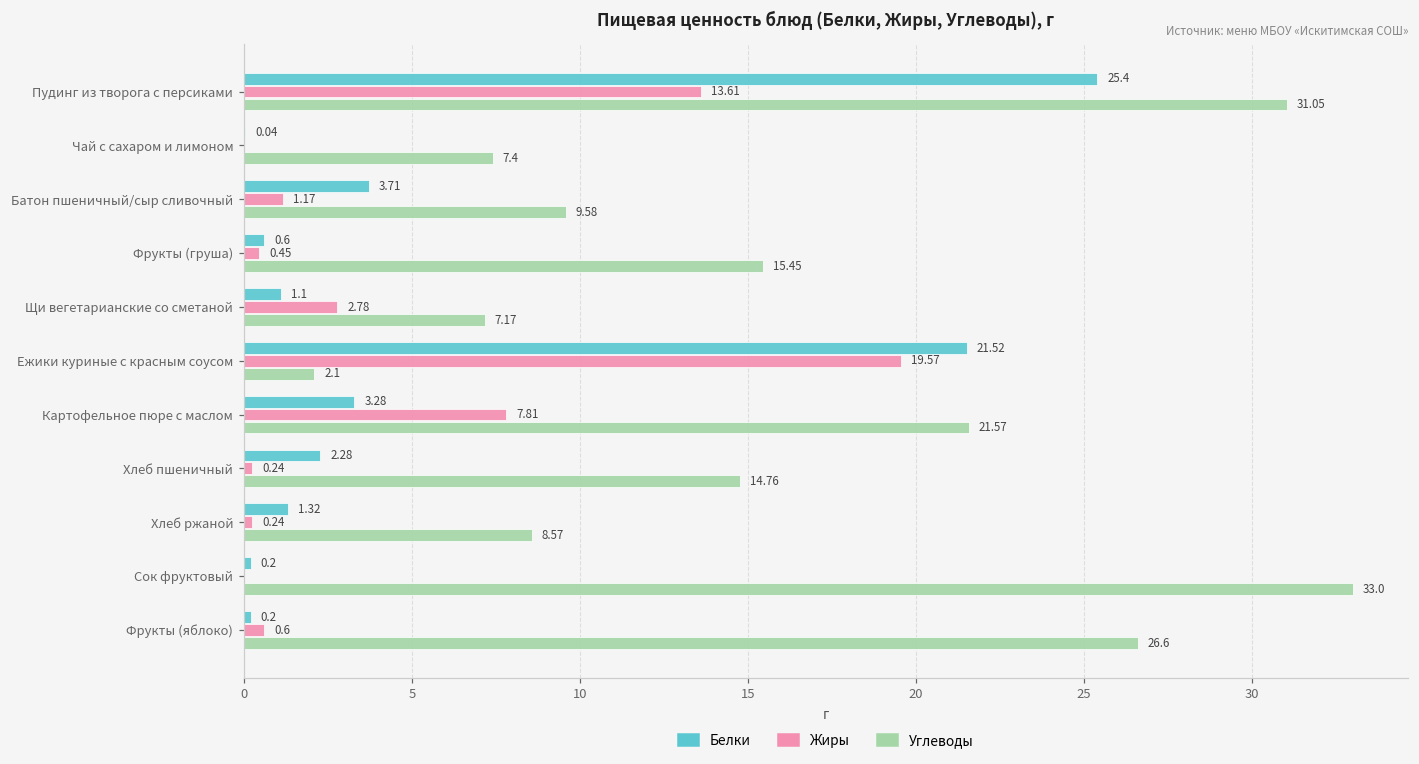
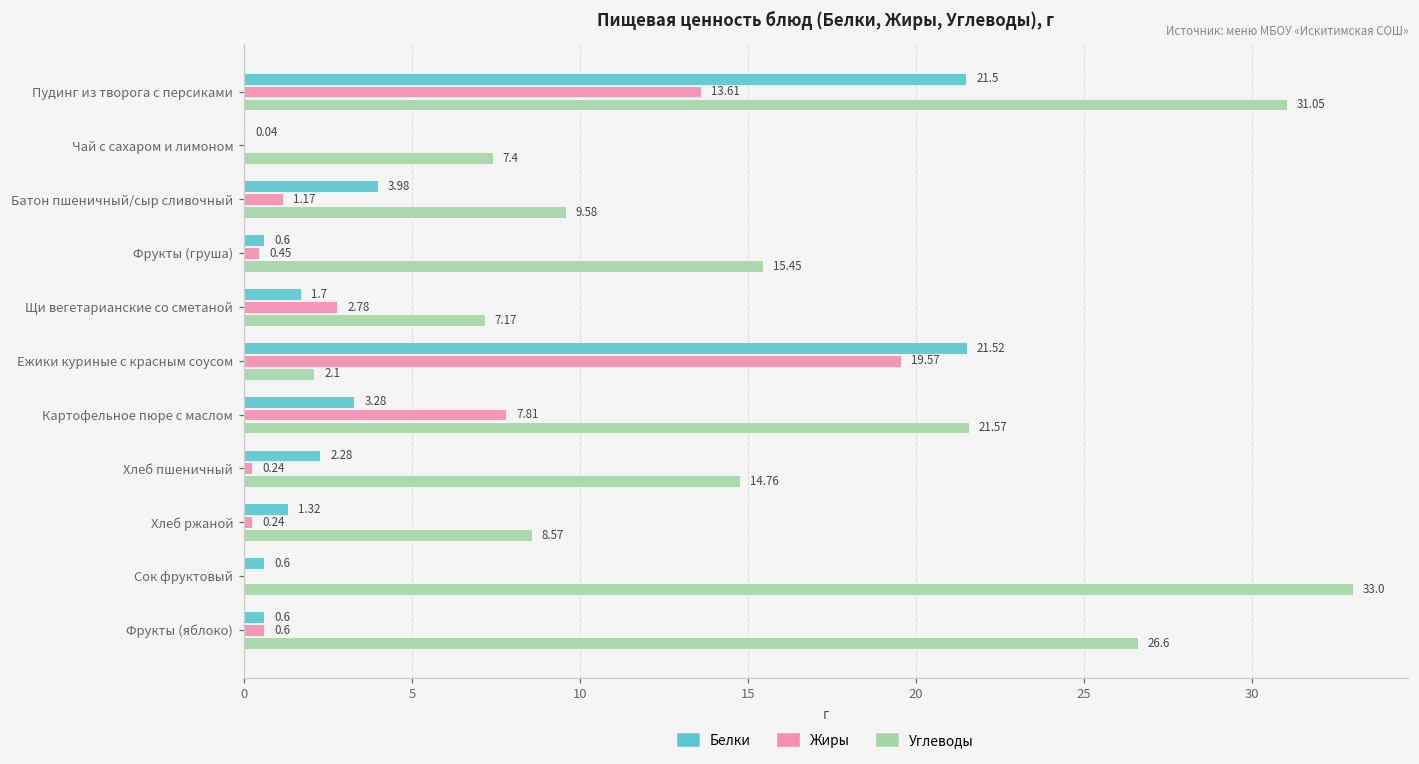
  {
    "Белки": {
-     "Пудинг из творога с персиками": 25.4,
+     "Пудинг из творога с персиками": 21.5,
      "Чай с сахаром и лимоном": 0.04,
-     "Батон пшеничный/сыр сливочный": 3.71,
+     "Батон пшеничный/сыр сливочный": 3.98,
      "Фрукты (груша)": 0.6,
-     "Щи вегетарианские со сметаной": 1.1,
+     "Щи вегетарианские со сметаной": 1.7,
      "Ежики куриные с красным соусом": 21.52,
      "Картофельное пюре с маслом": 3.28,
      "Хлеб пшеничный": 2.28,
      "Хлеб ржаной": 1.32,
-     "Сок фруктовый": 0.2,
-     "Фрукты (яблоко)": 0.2
+     "Сок фруктовый": 0.6,
+     "Фрукты (яблоко)": 0.6
    },
    "Жиры": {
      "Пудинг из творога с персиками": 13.61,
      "Батон пшеничный/сыр сливочный": 1.17,
      "Фрукты (груша)": 0.45,
      "Щи вегетарианские со сметаной": 2.78,
      "Ежики куриные с красным соусом": 19.57,
      "Картофельное пюре с маслом": 7.81,
      "Хлеб пшеничный": 0.24,
      "Хлеб ржаной": 0.24,
      "Фрукты (яблоко)": 0.6
    },
    "Углеводы": {
      "Пудинг из творога с персиками": 31.05,
      "Чай с сахаром и лимоном": 7.4,
      "Батон пшеничный/сыр сливочный": 9.58,
      "Фрукты (груша)": 15.45,
      "Щи вегетарианские со сметаной": 7.17,
      "Ежики куриные с красным соусом": 2.1,
      "Картофельное пюре с маслом": 21.57,
      "Хлеб пшеничный": 14.76,
      "Хлеб ржаной": 8.57,
      "Сок фруктовый": 33.0,
      "Фрукты (яблоко)": 26.6
    }
  }
